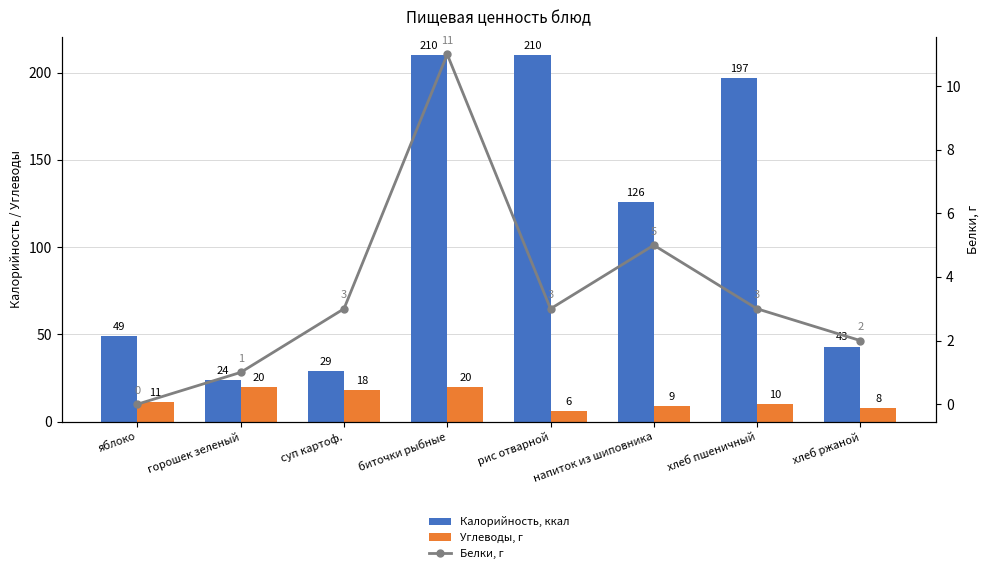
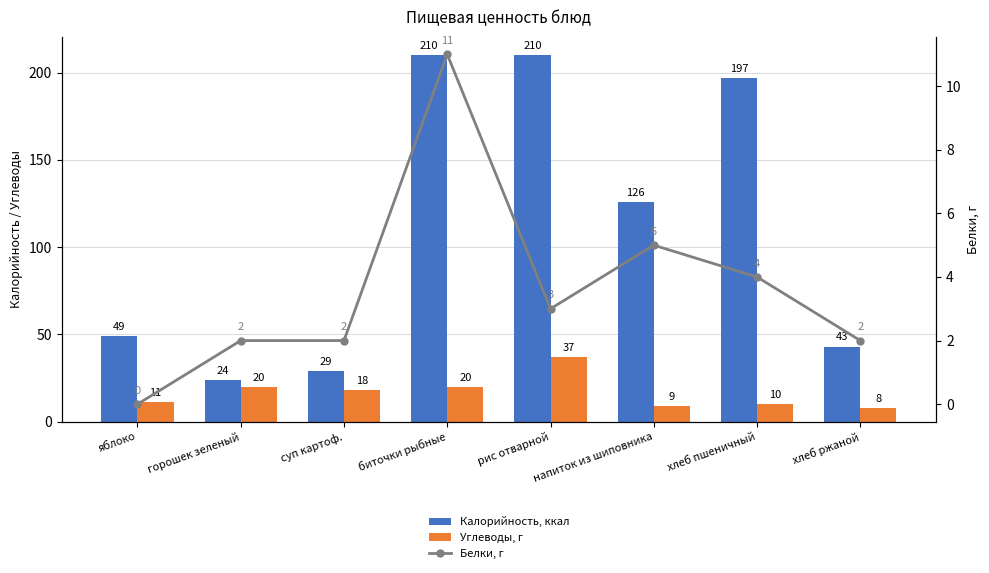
  {
    "Калорийность, ккал": {
      "яблоко": 49,
      "горошек зеленый": 24,
      "суп картоф.": 29,
      "биточки рыбные": 210,
      "рис отварной": 210,
      "напиток из шиповника": 126,
      "хлеб пшеничный": 197,
      "хлеб ржаной": 43
    },
    "Углеводы, г": {
      "яблоко": 11,
      "горошек зеленый": 20,
      "суп картоф.": 18,
      "биточки рыбные": 20,
-     "рис отварной": 6,
+     "рис отварной": 37,
      "напиток из шиповника": 9,
      "хлеб пшеничный": 10,
      "хлеб ржаной": 8
    },
    "Белки, г": {
      "яблоко": 0,
-     "горошек зеленый": 1,
-     "суп картоф.": 3,
+     "горошек зеленый": 2,
+     "суп картоф.": 2,
      "биточки рыбные": 11,
      "рис отварной": 3,
      "напиток из шиповника": 5,
-     "хлеб пшеничный": 3,
+     "хлеб пшеничный": 4,
      "хлеб ржаной": 2
    }
  }
